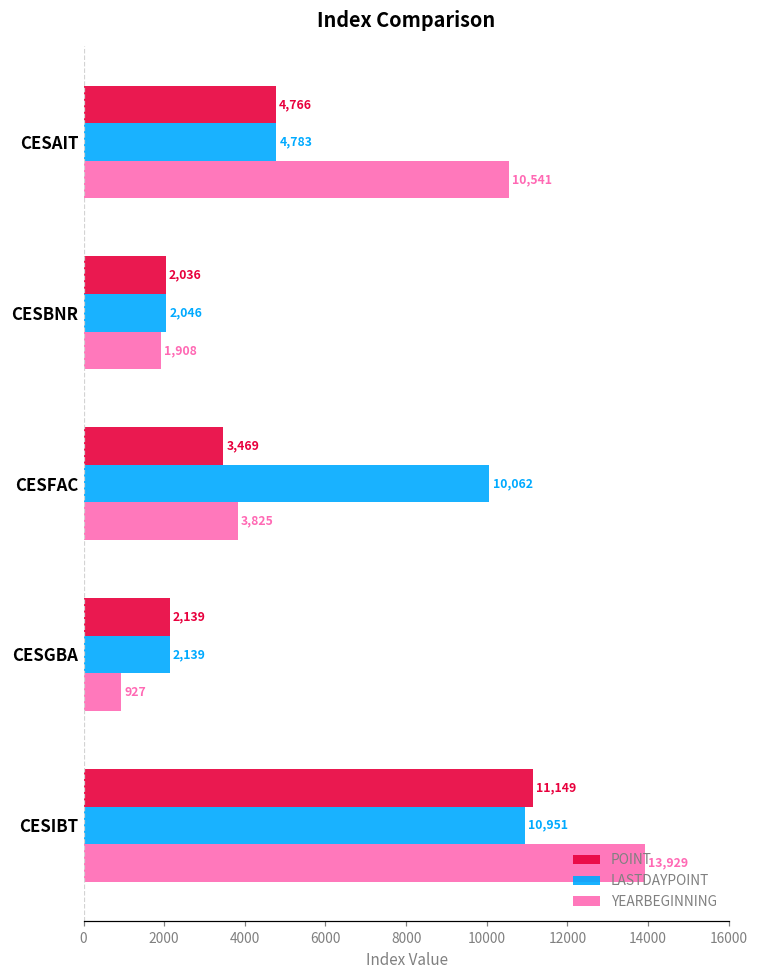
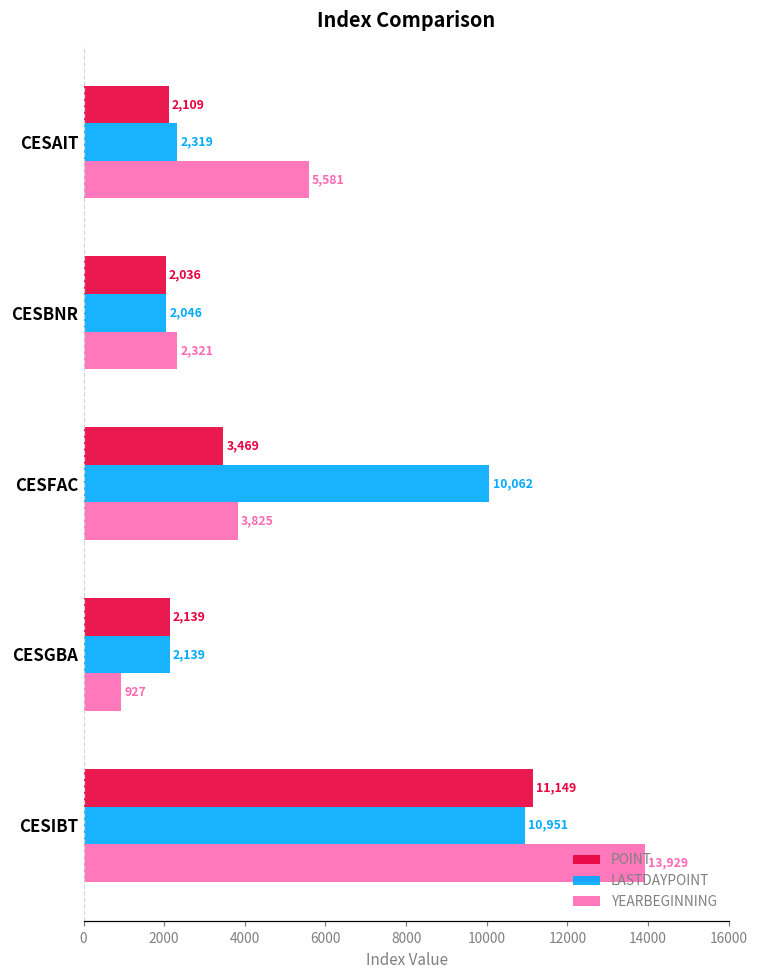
  {
    "POINT": {
-     "CESAIT": "4,766",
+     "CESAIT": "2,109",
      "CESBNR": "2,036",
      "CESFAC": "3,469",
      "CESGBA": "2,139",
      "CESIBT": "11,149"
    },
    "LASTDAYPOINT": {
-     "CESAIT": "4,783",
+     "CESAIT": "2,319",
      "CESBNR": "2,046",
      "CESFAC": "10,062",
      "CESGBA": "2,139",
      "CESIBT": "10,951"
    },
    "YEARBEGINNING": {
-     "CESAIT": "10,541",
-     "CESBNR": "1,908",
+     "CESAIT": "5,581",
+     "CESBNR": "2,321",
      "CESFAC": "3,825",
      "CESGBA": "927",
      "CESIBT": "13,929"
    }
  }
